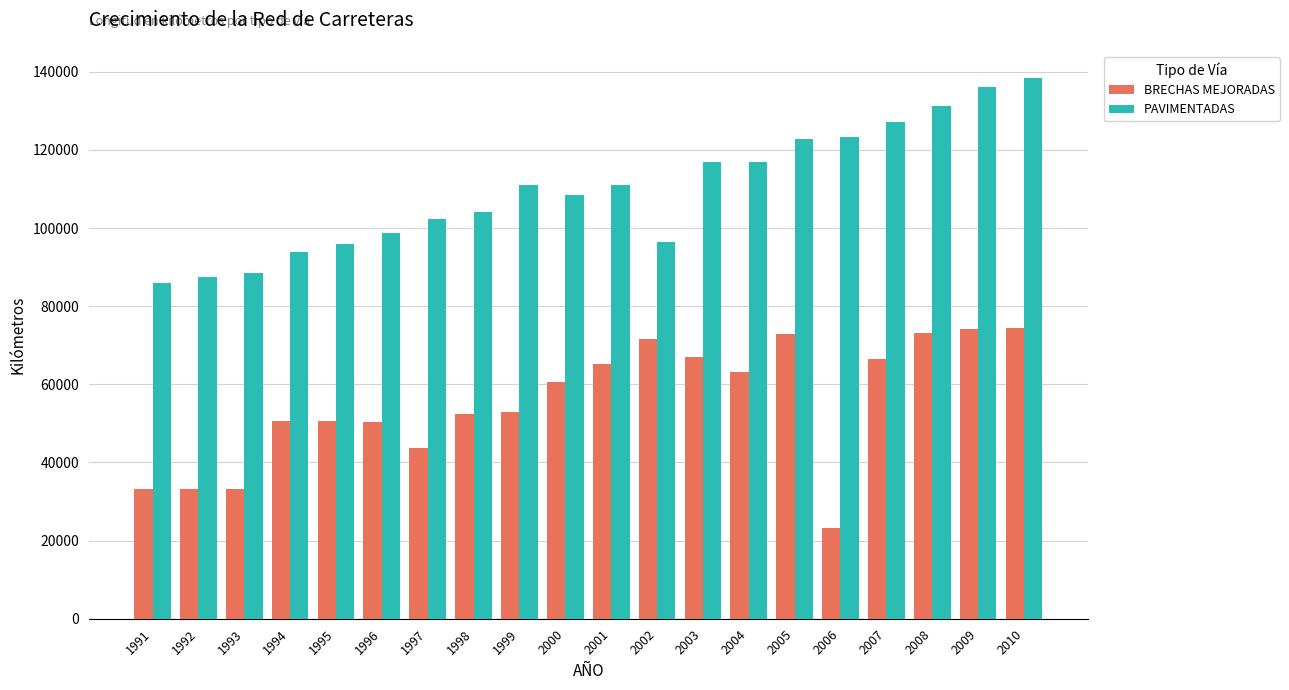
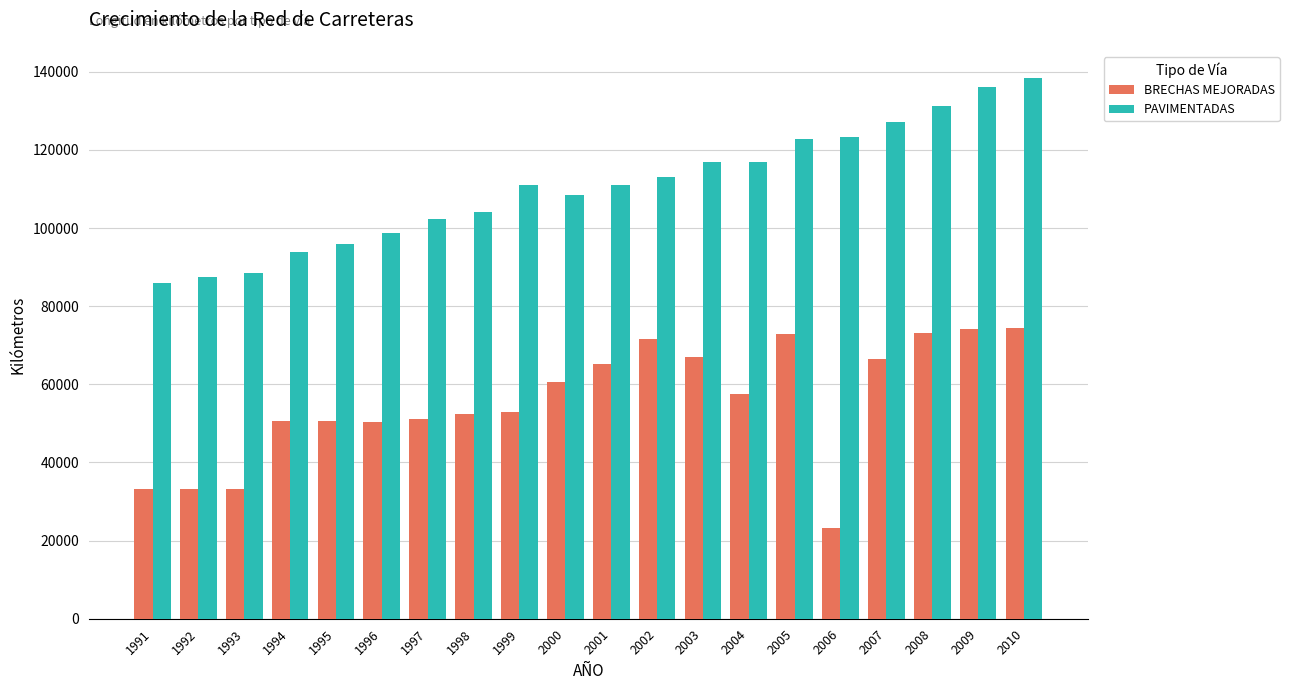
  {
    "BRECHAS MEJORADAS": {
      "1991": 33000,
      "1992": 33000,
      "1993": 33000,
      "1994": 51000,
      "1995": 51000,
      "1996": 50000,
-     "1997": 44000,
+     "1997": 51000,
      "1998": 52000,
      "1999": 53000,
      "2000": 61000,
      "2001": 65000,
      "2002": 72000,
      "2003": 67000,
-     "2004": 63000,
+     "2004": 58000,
      "2005": 73000,
      "2006": 23000,
      "2007": 67000,
      "2008": 73000,
      "2009": 74000,
      "2010": 74000
    },
    "PAVIMENTADAS": {
      "1991": 86000,
      "1992": 87000,
      "1993": 88000,
      "1994": 94000,
      "1995": 96000,
      "1996": 99000,
      "1997": 102000,
      "1998": 104000,
      "1999": 111000,
      "2000": 108000,
      "2001": 111000,
-     "2002": 96000,
+     "2002": 113000,
      "2003": 117000,
      "2004": 117000,
      "2005": 123000,
      "2006": 123000,
      "2007": 127000,
      "2008": 131000,
      "2009": 136000,
      "2010": 138000
    }
  }
